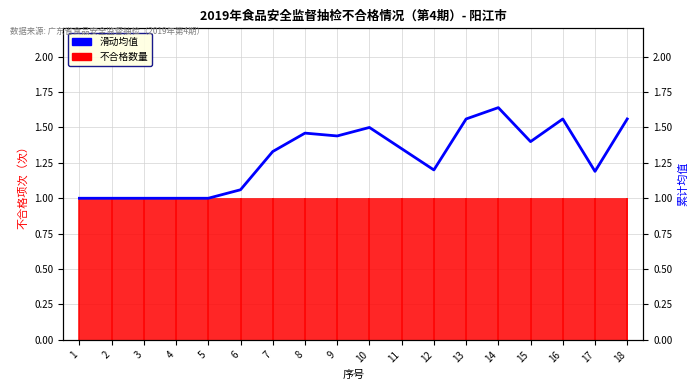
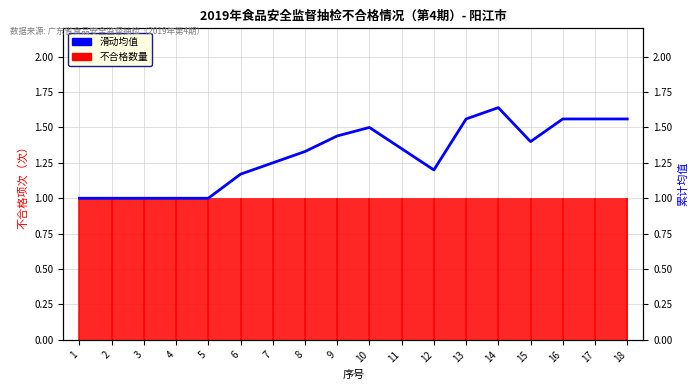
  {
    "滑动均值": {
      "2": 1.00,
      "3": 1.00,
      "4": 1.00,
      "5": 1.00,
-     "6": 1.06,
-     "7": 1.33,
-     "8": 1.46,
+     "6": 1.17,
+     "7": 1.25,
+     "8": 1.33,
      "9": 1.44,
      "10": 1.50,
      "11": 1.35,
      "12": 1.20,
      "13": 1.56,
      "14": 1.64,
      "15": 1.40,
      "16": 1.56,
-     "17": 1.19,
+     "17": 1.56,
      "18": 1.56
    }
  }
